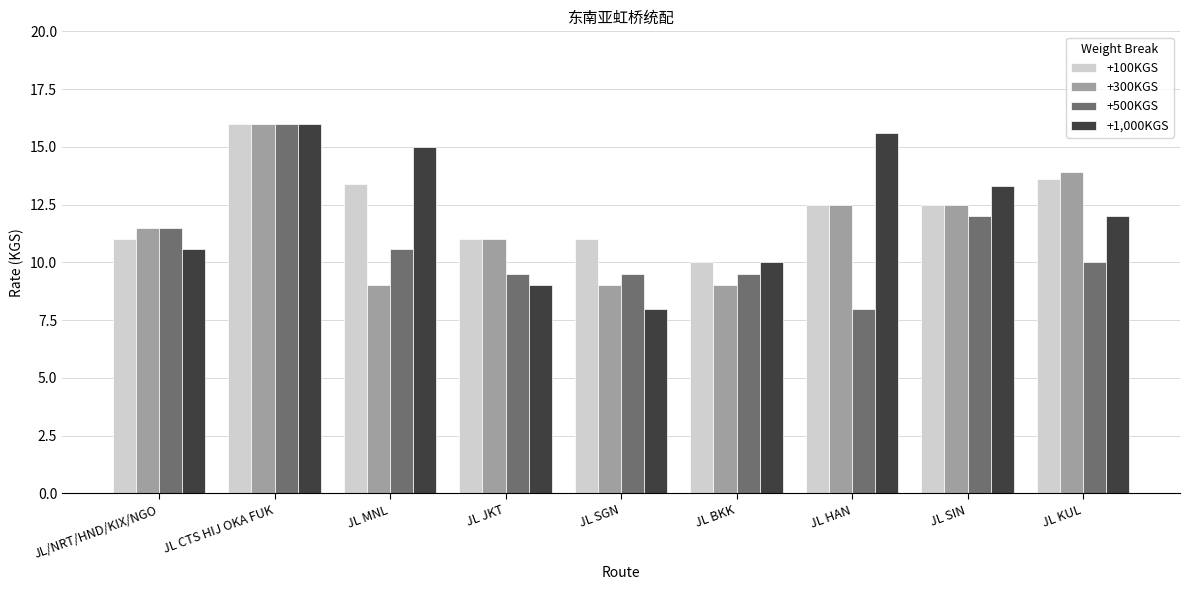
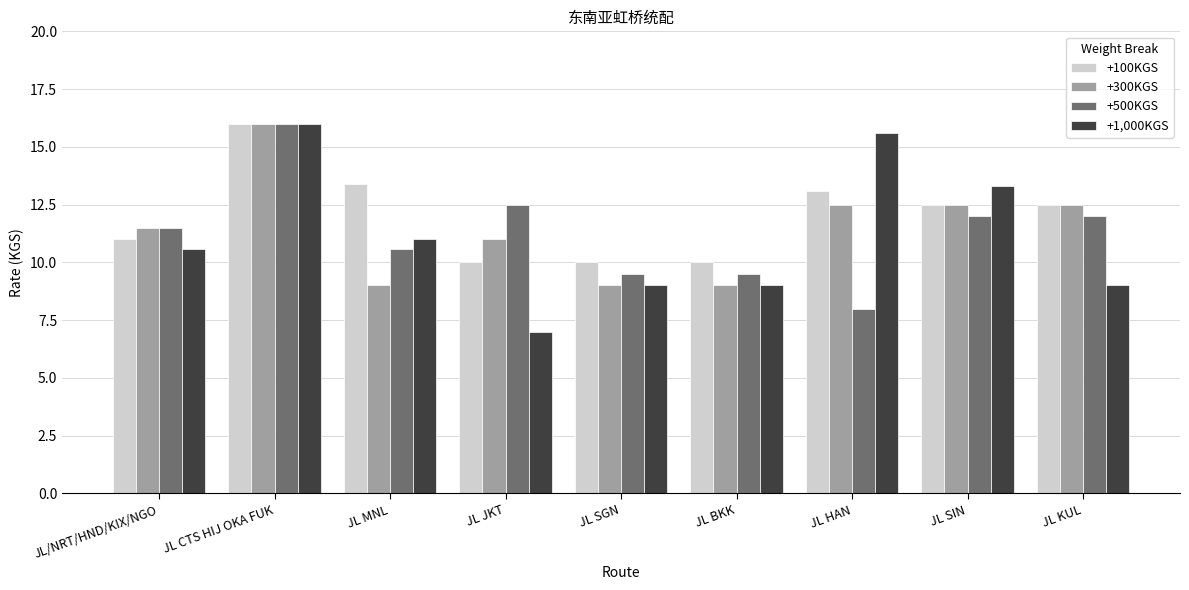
  {
    "+100KGS": {
      "JL/NRT/HND/KIX/NGO": 11.0,
      "JL CTS HIJ OKA FUK": 16.0,
      "JL MNL": 13.4,
-     "JL JKT": 11,
-     "JL SGN": 11,
+     "JL JKT": 10,
+     "JL SGN": 10,
      "JL BKK": 10.0,
-     "JL HAN": 12.5,
+     "JL HAN": 13.1,
      "JL SIN": 12.5,
-     "JL KUL": 13.6
+     "JL KUL": 12.5
    },
    "+300KGS": {
      "JL/NRT/HND/KIX/NGO": 11.5,
      "JL CTS HIJ OKA FUK": 16.0,
      "JL MNL": 9.0,
      "JL JKT": 11.0,
      "JL SGN": 9.0,
      "JL BKK": 9.0,
      "JL HAN": 12.5,
      "JL SIN": 12.5,
-     "JL KUL": 13.9
+     "JL KUL": 12.5
    },
    "+500KGS": {
      "JL/NRT/HND/KIX/NGO": 11.5,
      "JL CTS HIJ OKA FUK": 16.0,
      "JL MNL": 10.6,
-     "JL JKT": 9.5,
+     "JL JKT": 12.5,
      "JL SGN": 9.5,
      "JL BKK": 9.5,
      "JL HAN": 8.0,
      "JL SIN": 12.0,
-     "JL KUL": 10
+     "JL KUL": 12
    },
    "+1,000KGS": {
      "JL/NRT/HND/KIX/NGO": 10.6,
      "JL CTS HIJ OKA FUK": 16,
-     "JL MNL": 15,
-     "JL JKT": 9,
-     "JL SGN": 8,
-     "JL BKK": 10,
+     "JL MNL": 11,
+     "JL JKT": 7,
+     "JL SGN": 9,
+     "JL BKK": 9,
      "JL HAN": 15.6,
      "JL SIN": 13.3,
-     "JL KUL": 12
+     "JL KUL": 9
    }
  }
